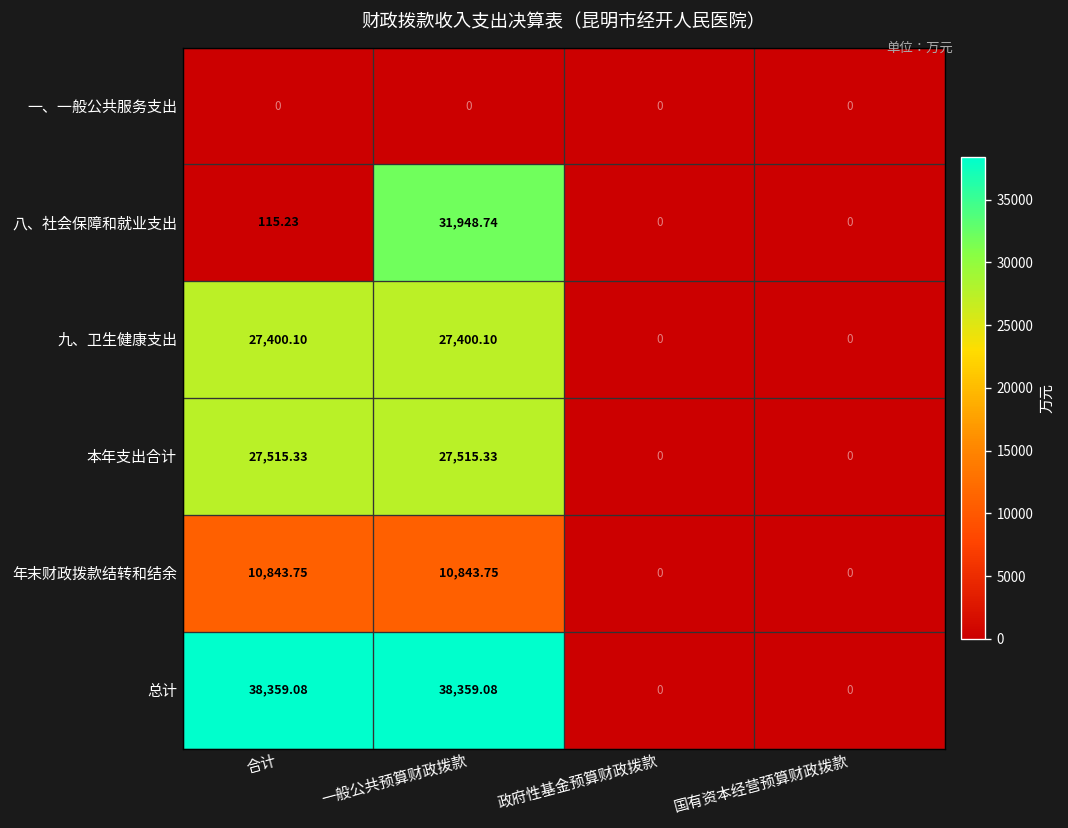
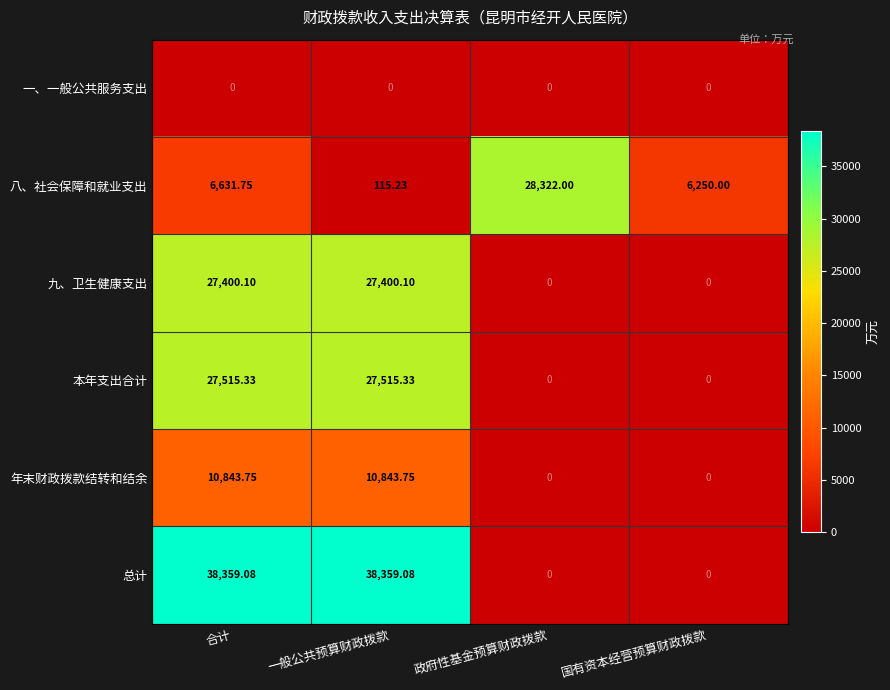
  {
    "一、一般公共服务支出": {
      "合计": "0",
      "一般公共预算财政拨款": "0",
      "政府性基金预算财政拨款": "0",
      "国有资本经营预算财政拨款": "0"
    },
    "八、社会保障和就业支出": {
-     "合计": "115.23",
-     "一般公共预算财政拨款": "31,948.74",
-     "政府性基金预算财政拨款": "0",
-     "国有资本经营预算财政拨款": "0"
+     "合计": "6,631.75",
+     "一般公共预算财政拨款": "115.23",
+     "政府性基金预算财政拨款": "28,322.00",
+     "国有资本经营预算财政拨款": "6,250.00"
    },
    "九、卫生健康支出": {
      "合计": "27,400.10",
      "一般公共预算财政拨款": "27,400.10",
      "政府性基金预算财政拨款": "0",
      "国有资本经营预算财政拨款": "0"
    },
    "本年支出合计": {
      "合计": "27,515.33",
      "一般公共预算财政拨款": "27,515.33",
      "政府性基金预算财政拨款": "0",
      "国有资本经营预算财政拨款": "0"
    },
    "年末财政拨款结转和结余": {
      "合计": "10,843.75",
      "一般公共预算财政拨款": "10,843.75",
      "政府性基金预算财政拨款": "0",
      "国有资本经营预算财政拨款": "0"
    },
    "总计": {
      "合计": "38,359.08",
      "一般公共预算财政拨款": "38,359.08",
      "政府性基金预算财政拨款": "0",
      "国有资本经营预算财政拨款": "0"
    }
  }
